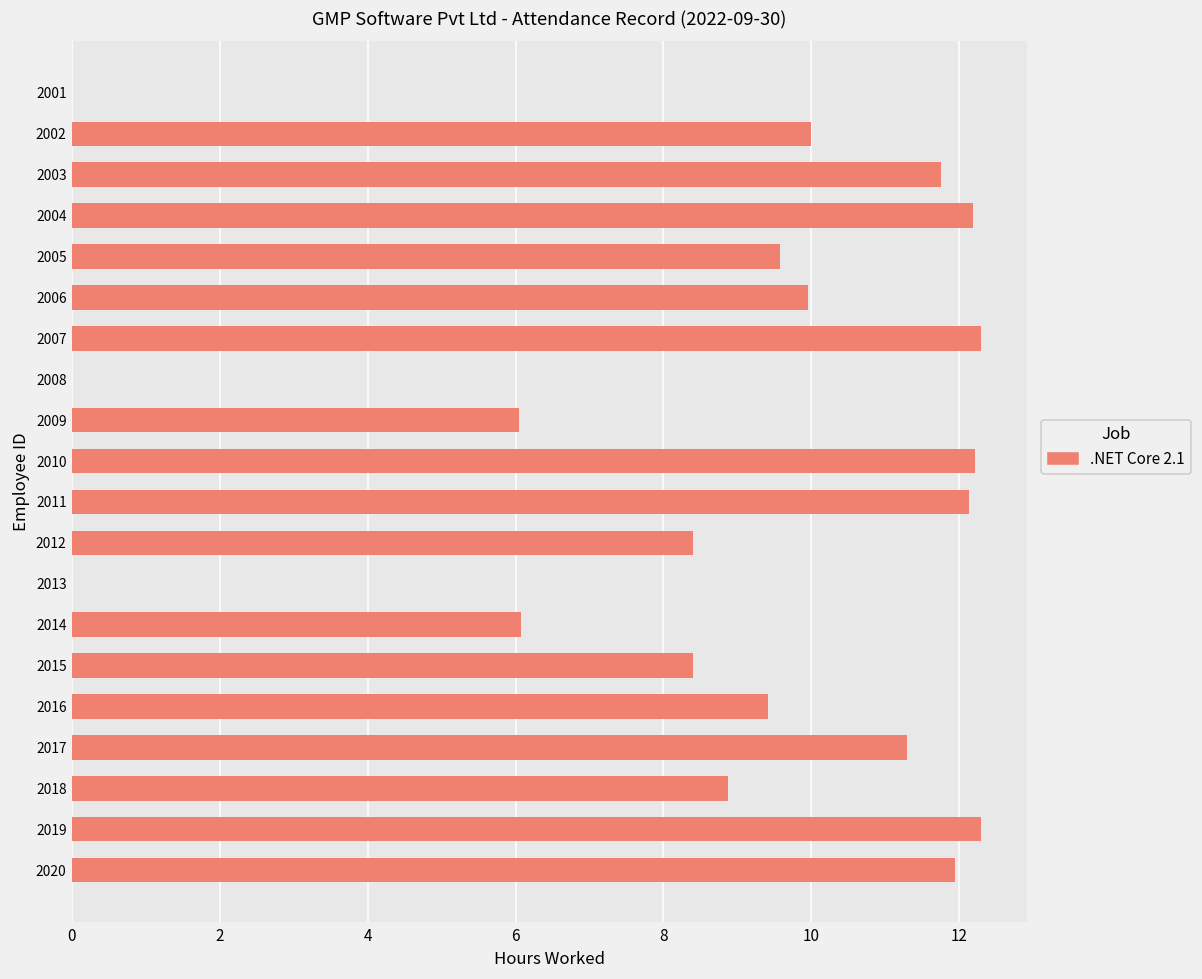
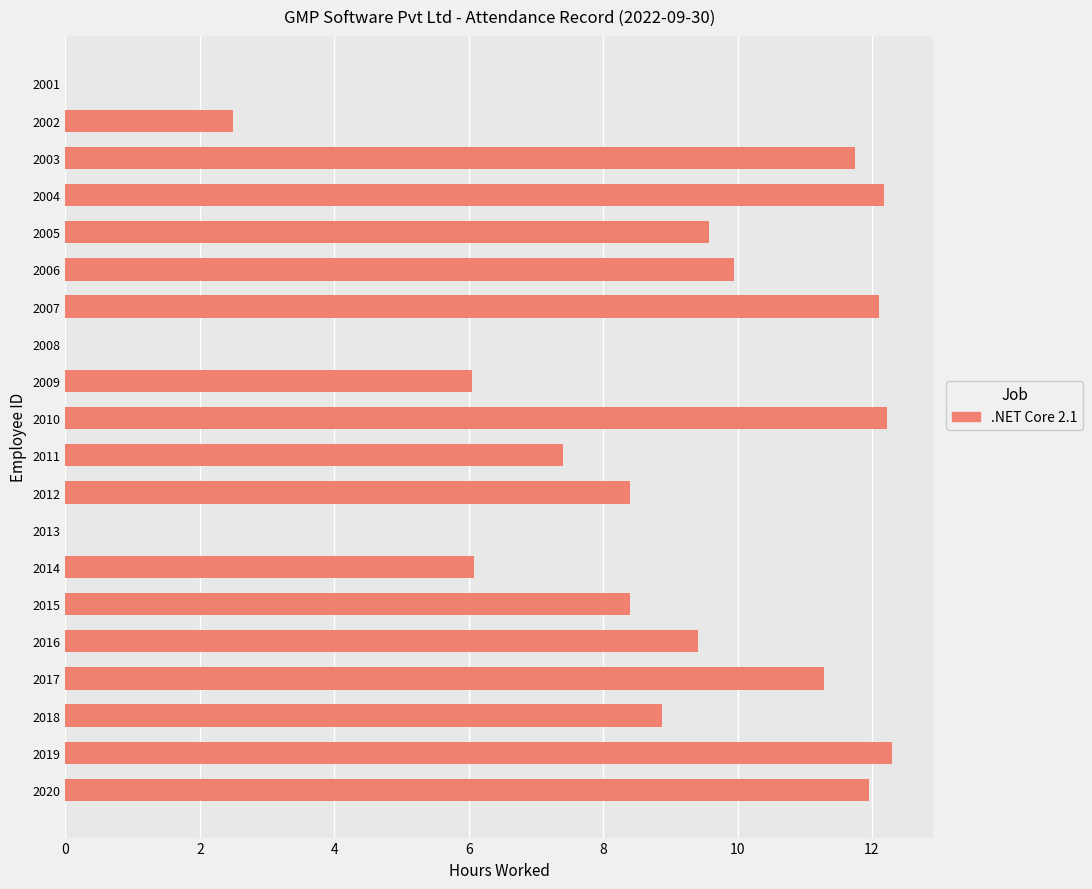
  {
    "2001": 0.0,
-   "2002": 10.0,
+   "2002": 2.5,
    "2003": 11.8,
    "2004": 12.2,
    "2005": 9.6,
    "2006": 10.0,
-   "2007": 12.3,
+   "2007": 12.1,
    "2008": 0.0,
    "2009": 6.1,
    "2010": 12.2,
-   "2011": 12.1,
+   "2011": 7.4,
    "2012": 8.4,
    "2013": 0.0,
    "2014": 6.1,
    "2015": 8.4,
    "2016": 9.4,
    "2017": 11.3,
    "2018": 8.9,
    "2019": 12.3,
    "2020": 12.0
  }
